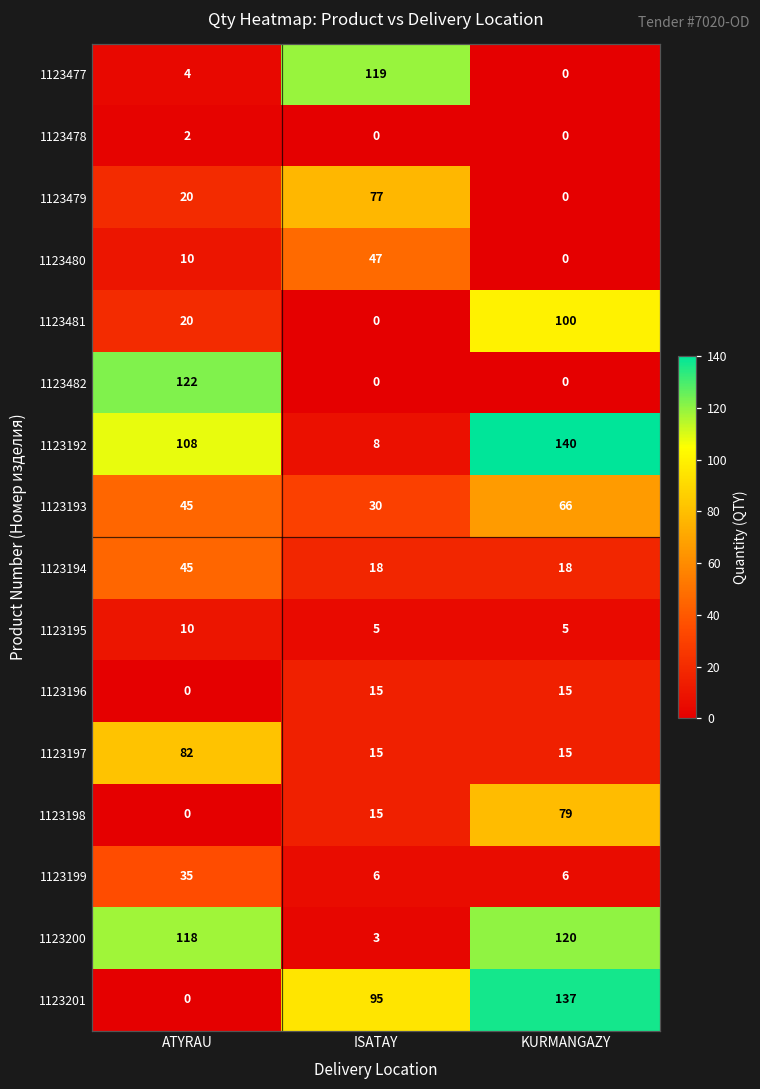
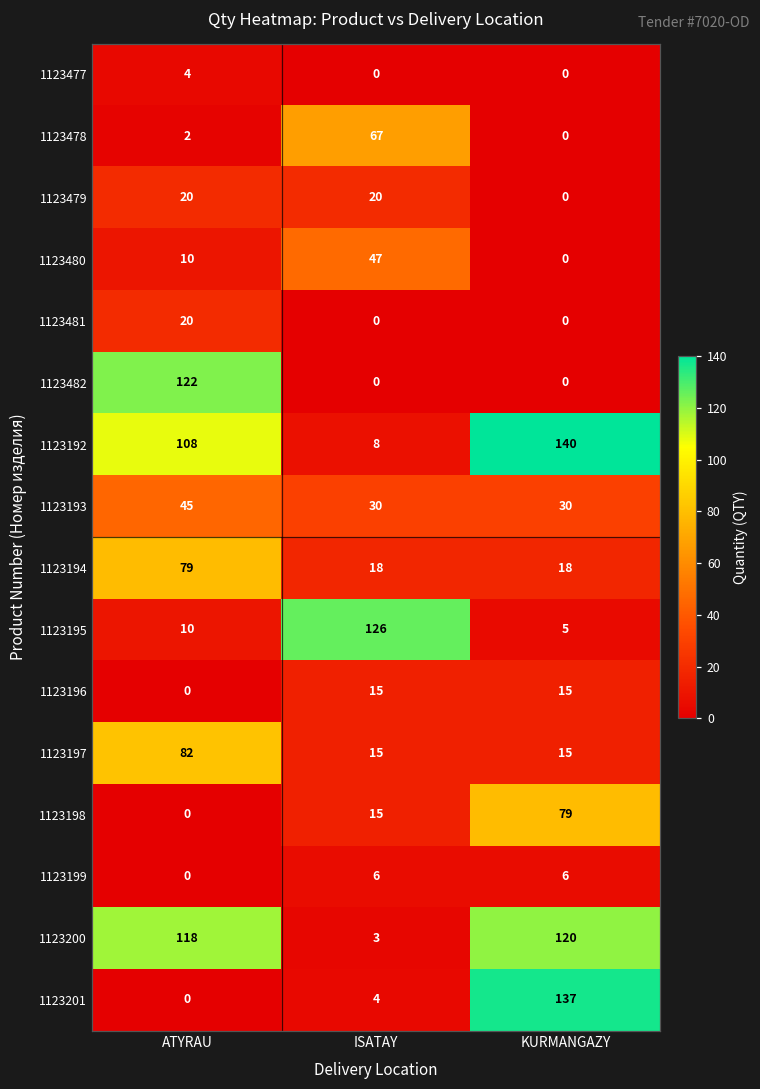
  {
    "1123477": {
      "ATYRAU": 4,
-     "ISATAY": 119,
+     "ISATAY": 0,
      "KURMANGAZY": 0
    },
    "1123478": {
      "ATYRAU": 2,
-     "ISATAY": 0,
+     "ISATAY": 67,
      "KURMANGAZY": 0
    },
    "1123479": {
      "ATYRAU": 20,
-     "ISATAY": 77,
+     "ISATAY": 20,
      "KURMANGAZY": 0
    },
    "1123480": {
      "ATYRAU": 10,
      "ISATAY": 47,
      "KURMANGAZY": 0
    },
    "1123481": {
      "ATYRAU": 20,
      "ISATAY": 0,
-     "KURMANGAZY": 100
+     "KURMANGAZY": 0
    },
    "1123482": {
      "ATYRAU": 122,
      "ISATAY": 0,
      "KURMANGAZY": 0
    },
    "1123192": {
      "ATYRAU": 108,
      "ISATAY": 8,
      "KURMANGAZY": 140
    },
    "1123193": {
      "ATYRAU": 45,
      "ISATAY": 30,
-     "KURMANGAZY": 66
+     "KURMANGAZY": 30
    },
    "1123194": {
-     "ATYRAU": 45,
+     "ATYRAU": 79,
      "ISATAY": 18,
      "KURMANGAZY": 18
    },
    "1123195": {
      "ATYRAU": 10,
-     "ISATAY": 5,
+     "ISATAY": 126,
      "KURMANGAZY": 5
    },
    "1123196": {
      "ATYRAU": 0,
      "ISATAY": 15,
      "KURMANGAZY": 15
    },
    "1123197": {
      "ATYRAU": 82,
      "ISATAY": 15,
      "KURMANGAZY": 15
    },
    "1123198": {
      "ATYRAU": 0,
      "ISATAY": 15,
      "KURMANGAZY": 79
    },
    "1123199": {
-     "ATYRAU": 35,
+     "ATYRAU": 0,
      "ISATAY": 6,
      "KURMANGAZY": 6
    },
    "1123200": {
      "ATYRAU": 118,
      "ISATAY": 3,
      "KURMANGAZY": 120
    },
    "1123201": {
      "ATYRAU": 0,
-     "ISATAY": 95,
+     "ISATAY": 4,
      "KURMANGAZY": 137
    }
  }
